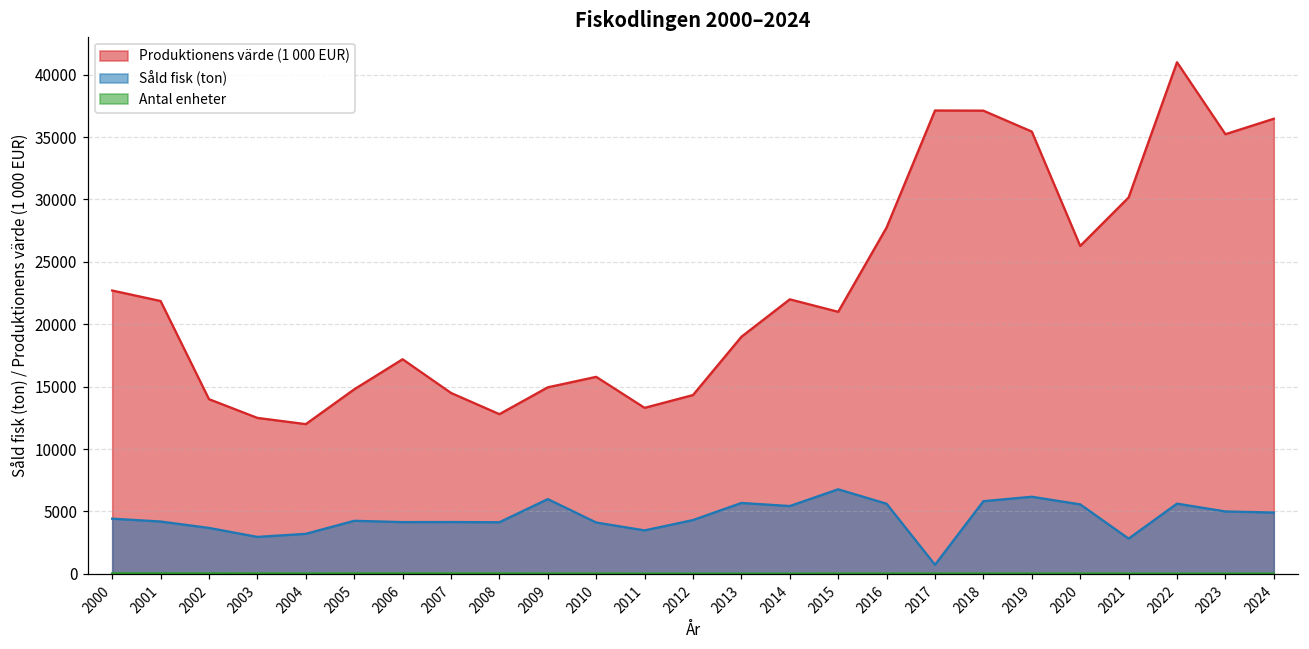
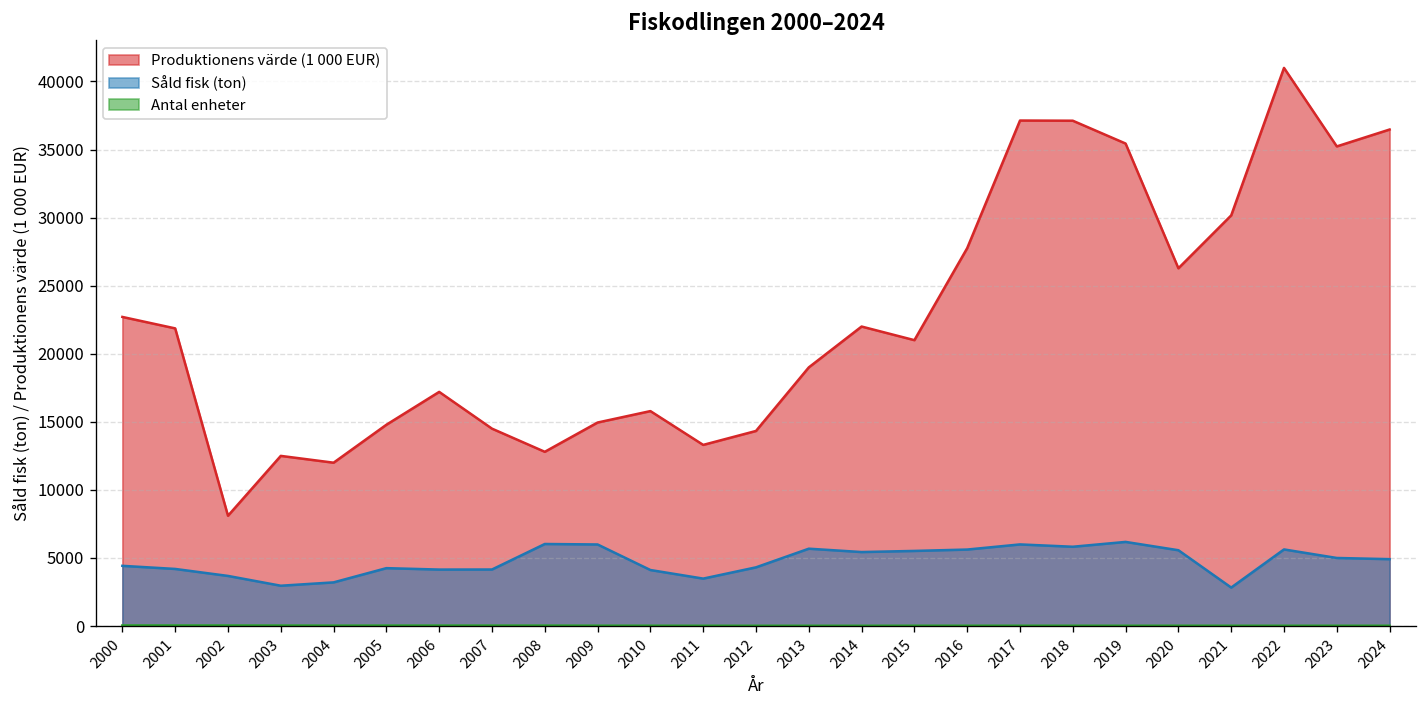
  {
    "Produktionens värde (1 000 EUR)": {
      "2000": 22700,
      "2001": 21900,
-     "2002": 14000,
+     "2002": 8100,
      "2003": 12500,
      "2004": 12000,
      "2005": 14800,
      "2006": 17200,
      "2007": 14500,
      "2008": 12800,
      "2009": 15000,
      "2010": 15800,
      "2011": 13300,
      "2012": 14300,
      "2013": 19000,
      "2014": 22000,
      "2015": 21000,
      "2016": 27800,
      "2017": 37100,
      "2018": 37100,
      "2019": 35400,
      "2020": 26300,
      "2021": 30200,
      "2022": 41000,
      "2023": 35200,
      "2024": 36500
    },
    "Såld fisk (ton)": {
      "2000": 4400,
      "2001": 4200,
      "2002": 3700,
      "2003": 3000,
      "2004": 3200,
      "2005": 4300,
      "2006": 4200,
      "2007": 4200,
-     "2008": 4100,
+     "2008": 6000,
      "2009": 6000,
      "2010": 4100,
      "2011": 3500,
      "2012": 4300,
      "2013": 5700,
      "2014": 5400,
-     "2015": 6800,
+     "2015": 5500,
      "2016": 5600,
-     "2017": 700,
+     "2017": 6000,
      "2018": 5800,
      "2019": 6200,
      "2020": 5600,
      "2021": 2800,
      "2022": 5600,
      "2023": 5000,
      "2024": 4900
    },
    "Antal enheter": {
      "2000": 0,
      "2001": 0,
      "2002": 0,
      "2003": 0,
      "2004": 0,
      "2005": 0,
      "2006": 0,
      "2007": 0,
      "2008": 0,
      "2009": 0,
      "2010": 0,
      "2011": 0,
      "2012": 0,
      "2013": 0,
      "2014": 0,
      "2015": 0,
      "2016": 0,
      "2017": 0,
      "2018": 0,
      "2019": 0,
      "2020": 0,
      "2021": 0,
      "2022": 0,
      "2023": 0,
      "2024": 0
    }
  }
